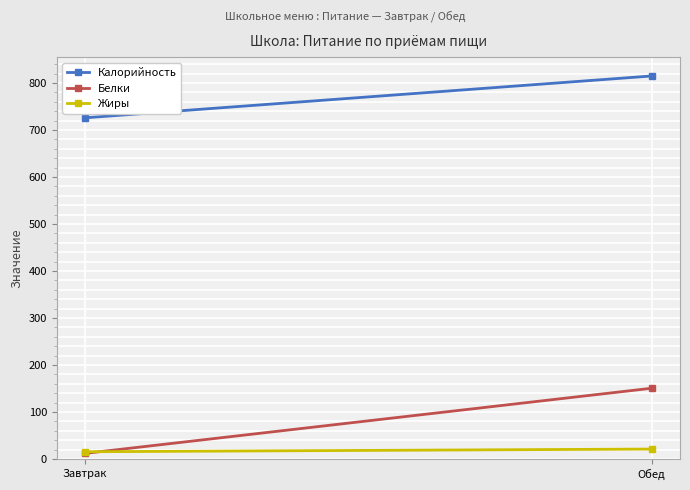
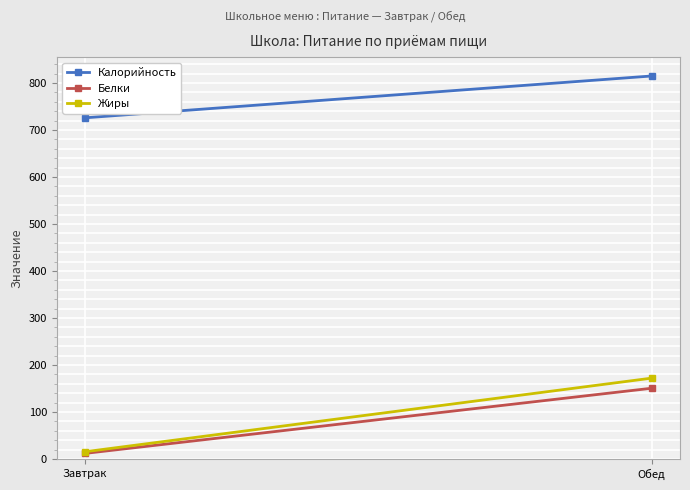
  {
    "Калорийность": {
      "Завтрак": 730,
      "Обед": 820
    },
    "Белки": {
      "Обед": 150
    },
    "Жиры": {
-     "Обед": 20
+     "Обед": 170
    }
  }
